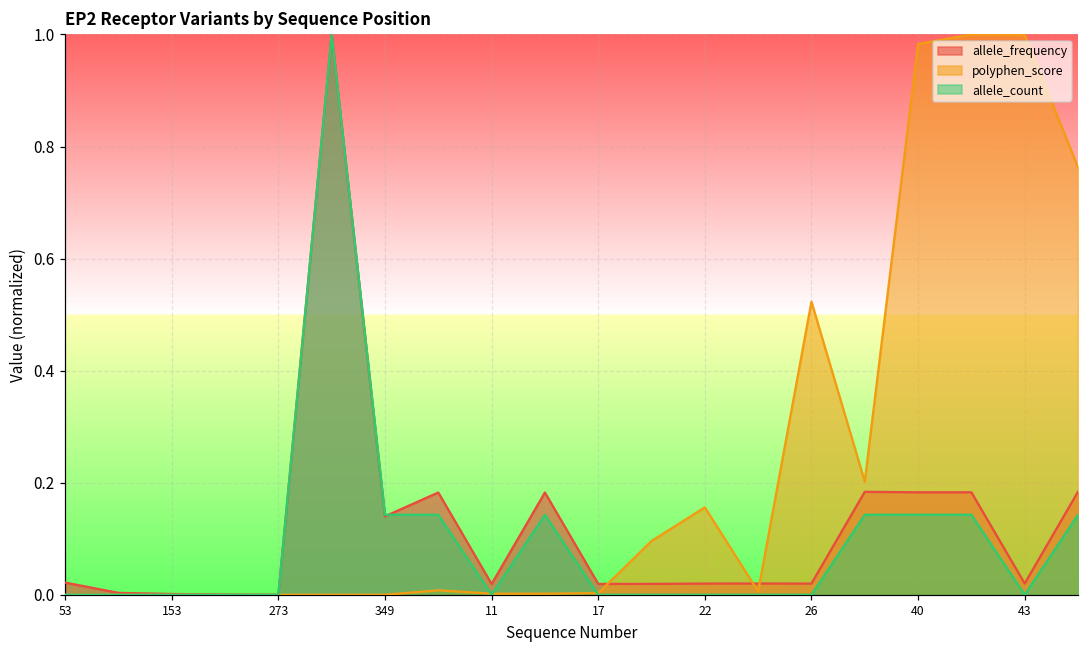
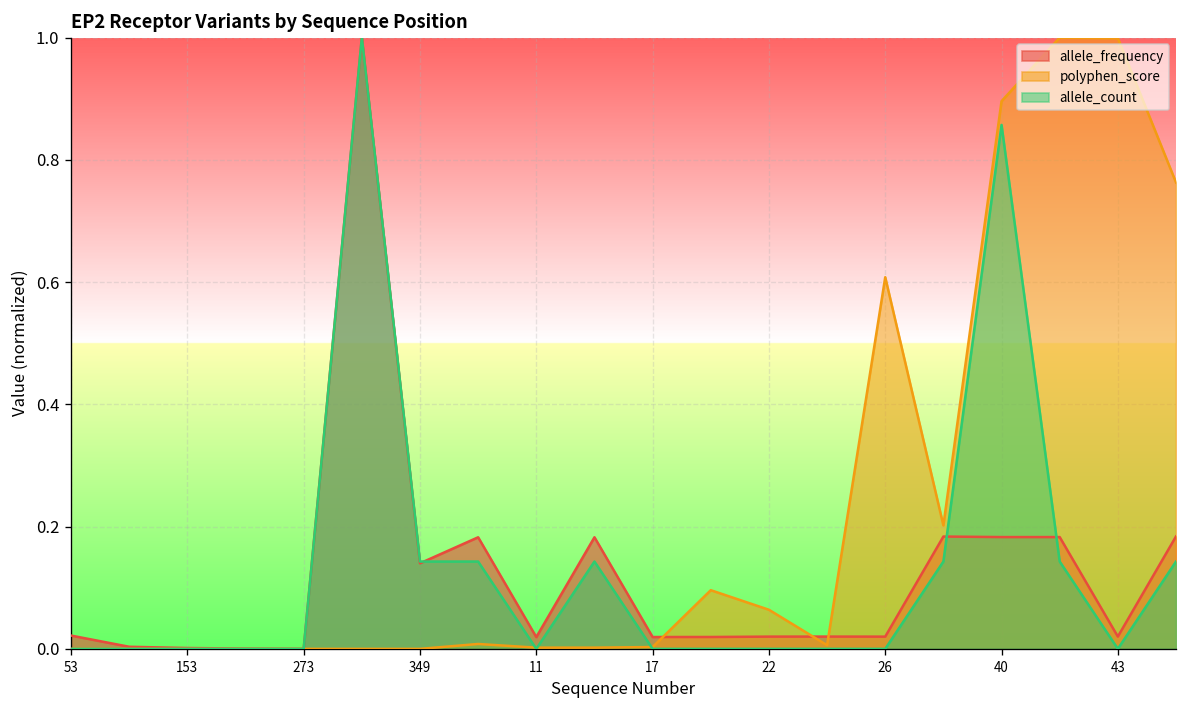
  {
    "allele_frequency": {
      "53": 0.02,
      "22": 0.02,
      "26": 0.02,
      "40": 0.18,
      "43": 0.02
    },
    "polyphen_score": {
      "349": 0.00,
-     "22": 0.16,
-     "26": 0.52,
-     "40": 0.98,
+     "22": 0.06,
+     "26": 0.61,
+     "40": 0.90,
      "43": 1.00
    },
    "allele_count": {
      "22": 0.00,
      "26": 0.00,
-     "40": 0.14,
+     "40": 0.86,
      "43": 0.00
    }
  }
